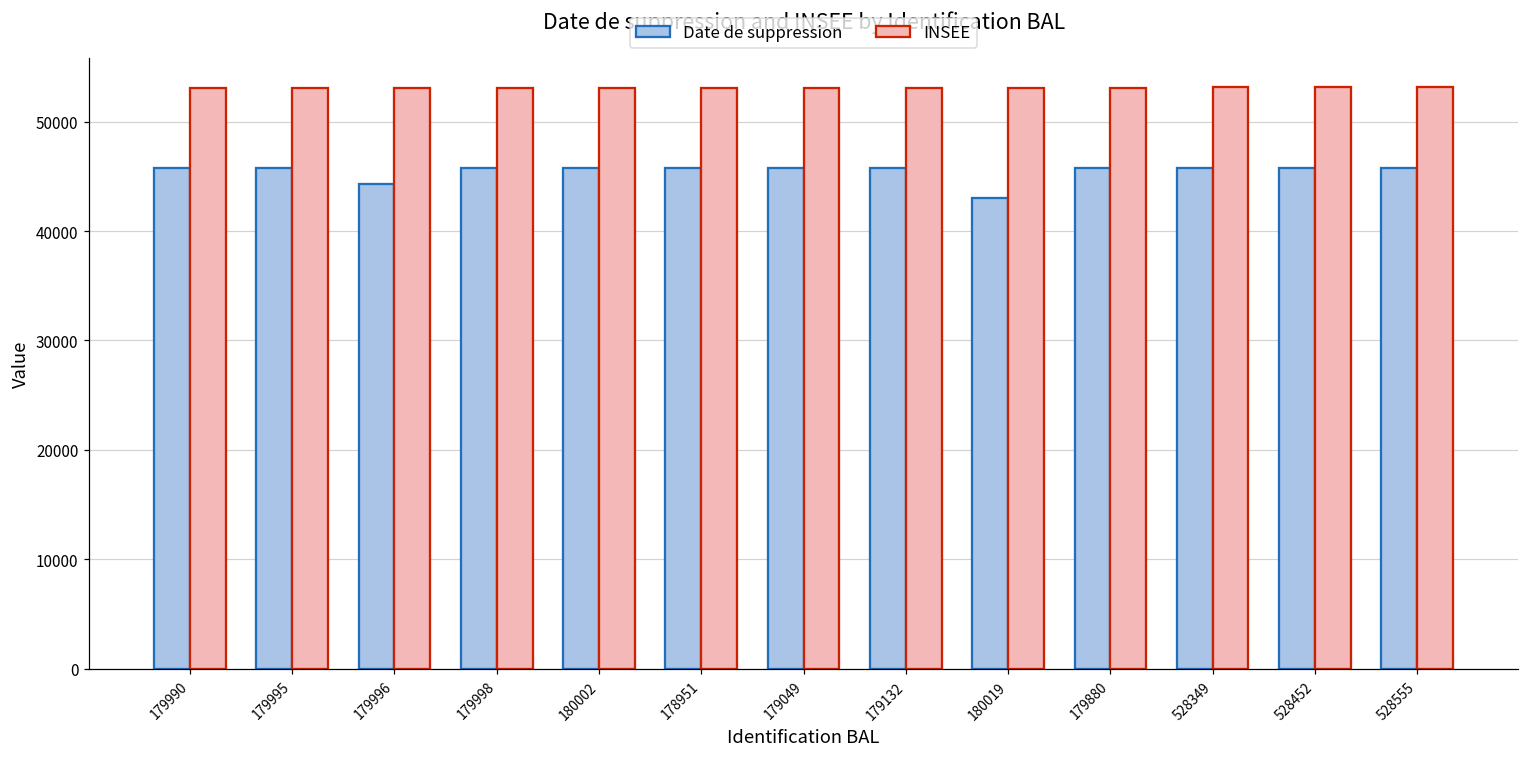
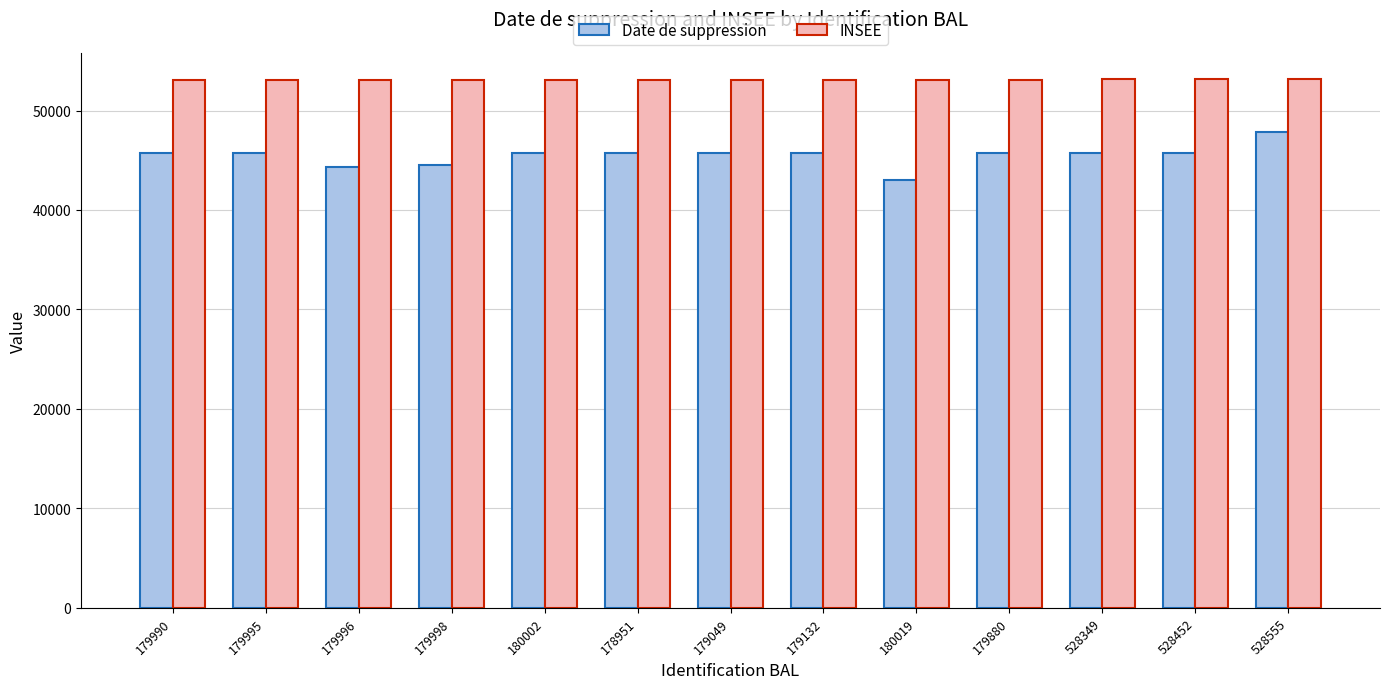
  {
    "Date de suppression": {
      "179990": 46000,
      "179995": 46000,
      "179996": 44000,
-     "179998": 46000,
+     "179998": 45000,
      "180002": 46000,
      "178951": 46000,
      "179049": 46000,
      "179132": 46000,
      "180019": 43000,
      "179880": 46000,
      "528349": 46000,
      "528452": 46000,
-     "528555": 46000
+     "528555": 48000
    },
    "INSEE": {
      "179990": 53000,
      "179995": 53000,
      "179996": 53000,
      "179998": 53000,
      "180002": 53000,
      "178951": 53000,
      "179049": 53000,
      "179132": 53000,
      "180019": 53000,
      "179880": 53000,
      "528349": 53000,
      "528452": 53000,
      "528555": 53000
    }
  }
